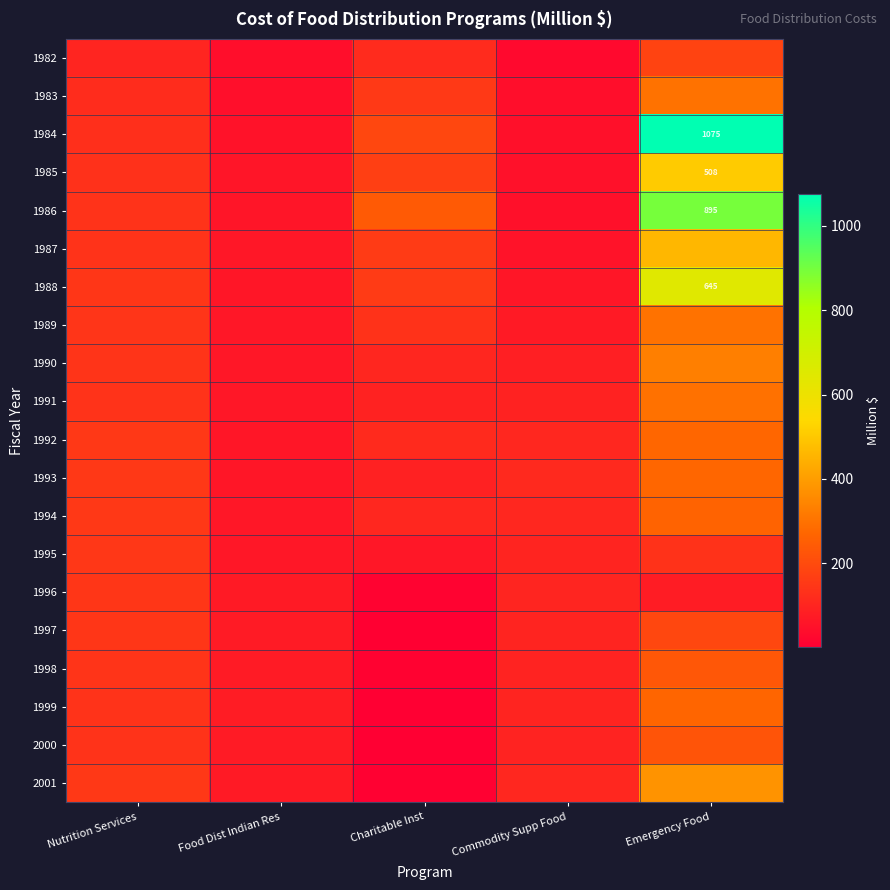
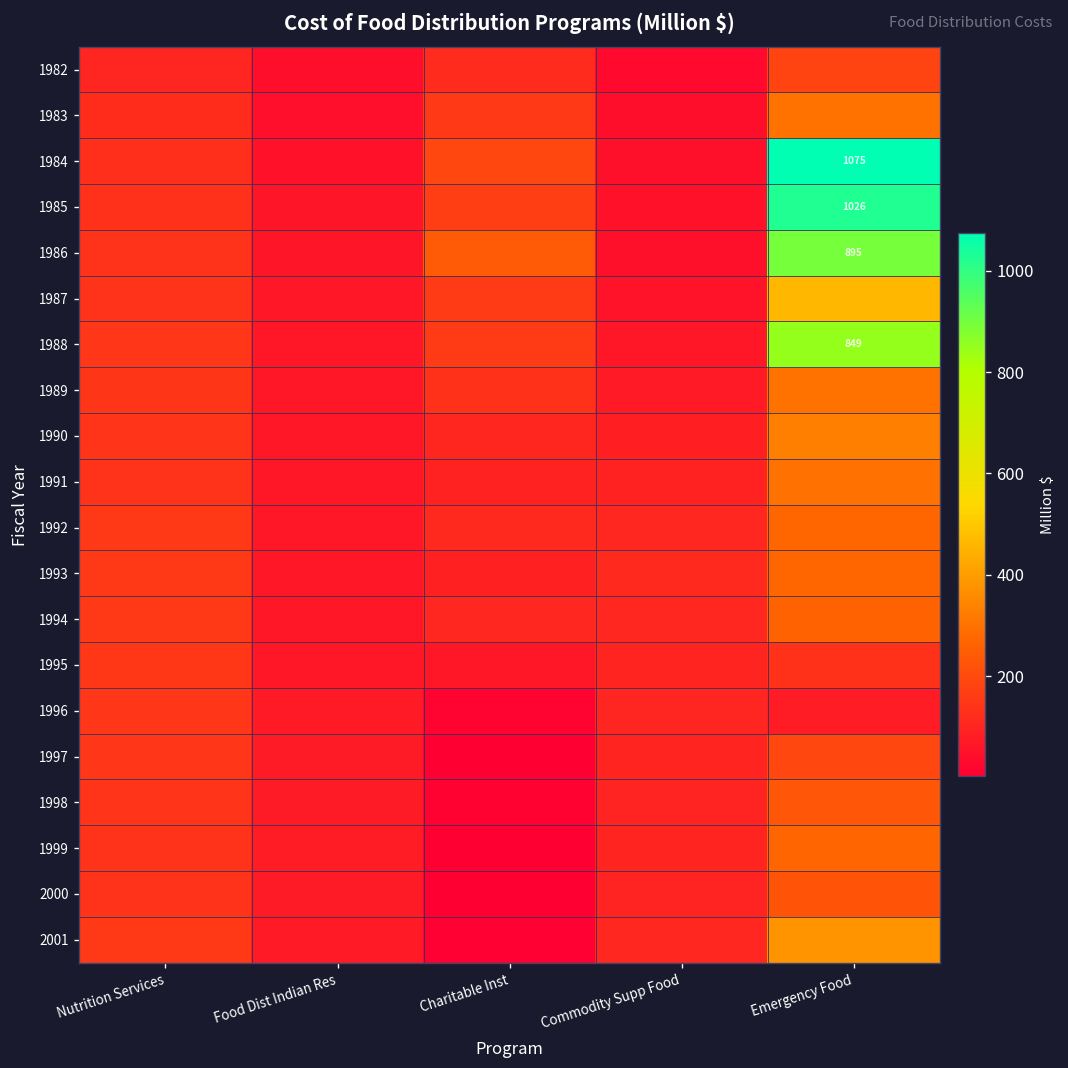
  {
    "1984": {
      "Emergency Food": 1075
    },
    "1985": {
-     "Emergency Food": 508
+     "Emergency Food": 1026
    },
    "1986": {
      "Emergency Food": 895
    },
    "1988": {
-     "Emergency Food": 645
+     "Emergency Food": 849
    }
  }
